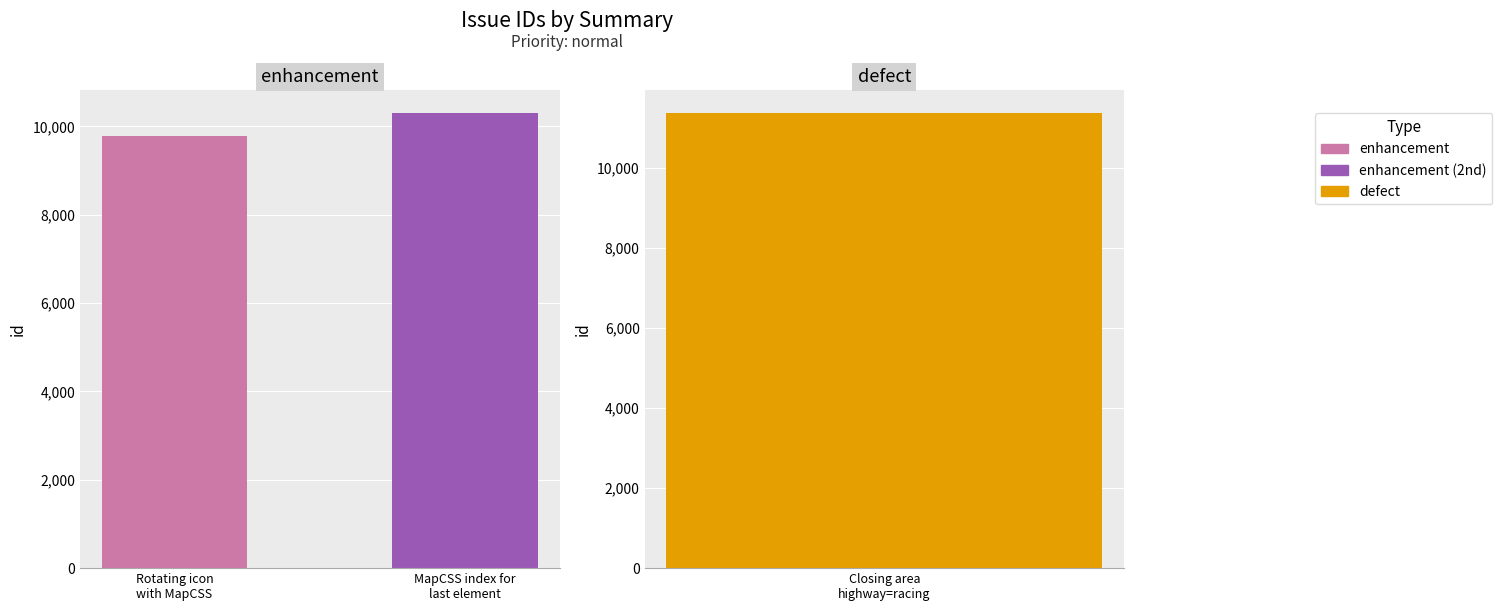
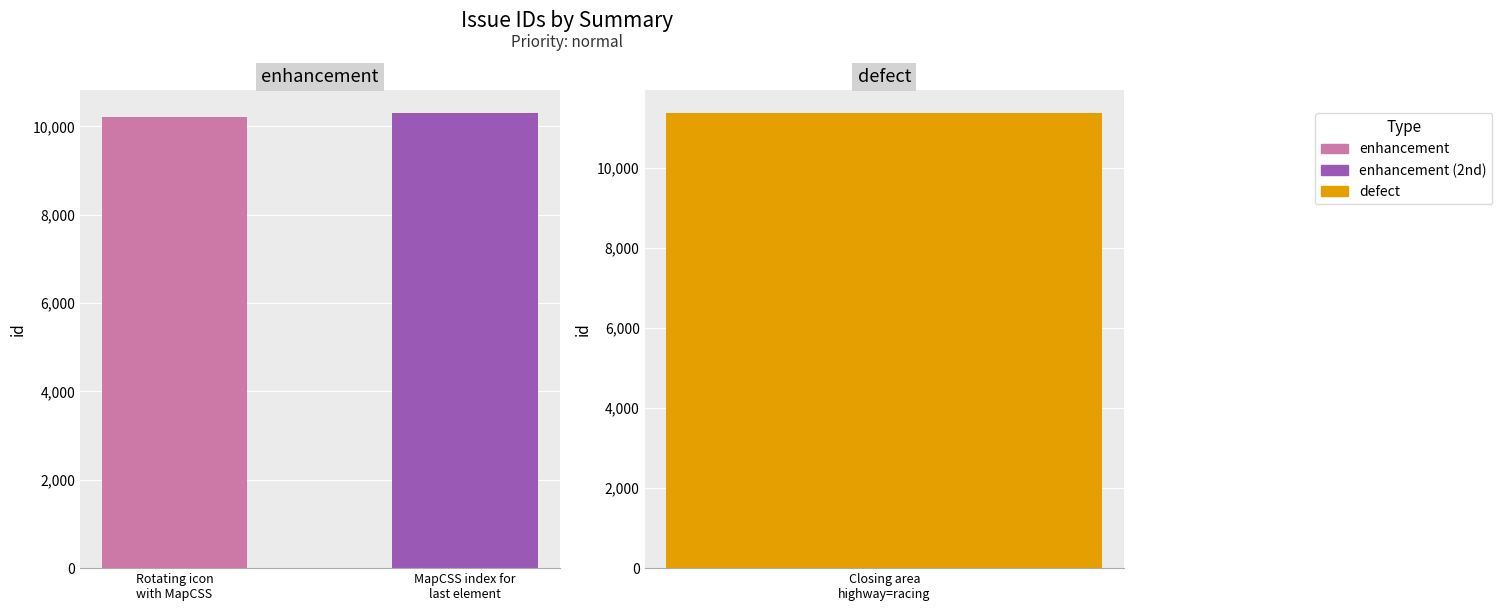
  {
    "enhancement": {
-     "Rotating icon with MapCSS": "9,800",
+     "Rotating icon with MapCSS": "10,200",
      "MapCSS index for last element": "10,300"
    },
    "defect": {
      "Closing area highway=racing": "11,400"
    }
  }
